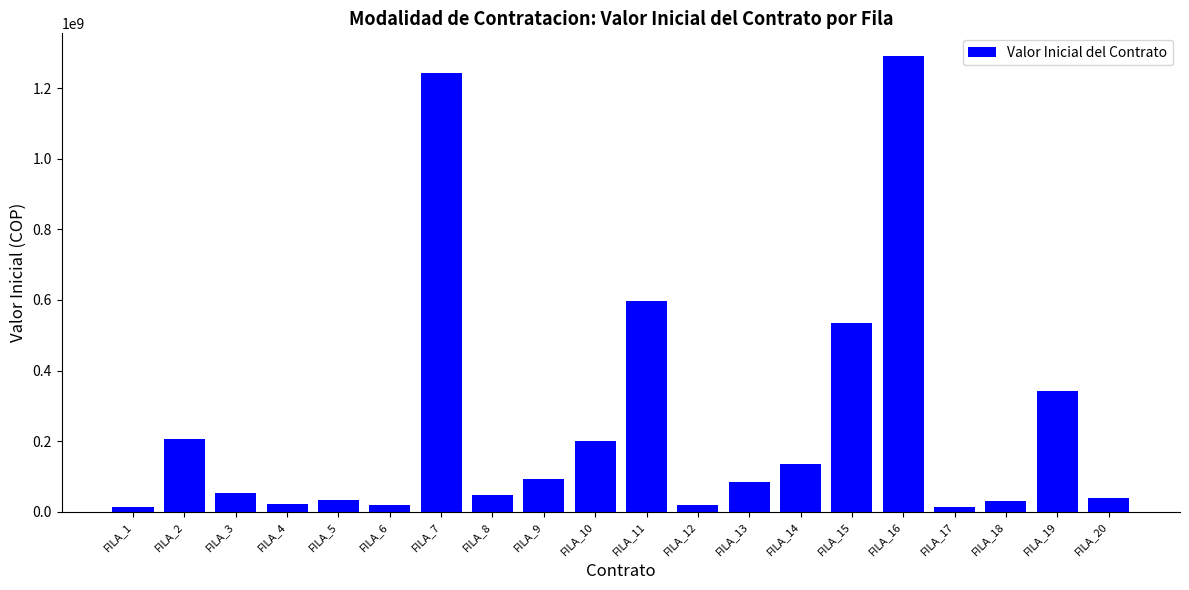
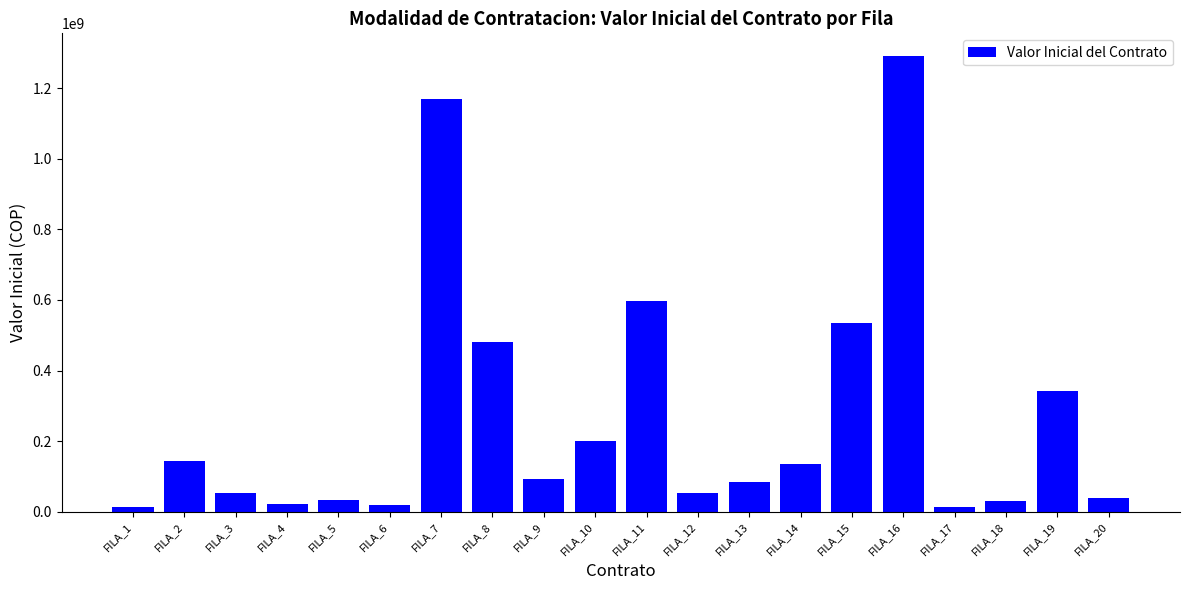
  {
    "FILA_1": 10000000,
-   "FILA_2": 210000000,
+   "FILA_2": 140000000,
    "FILA_3": 50000000,
    "FILA_4": 20000000,
    "FILA_5": 30000000,
    "FILA_6": 20000000,
-   "FILA_7": 1240000000,
-   "FILA_8": 50000000,
+   "FILA_7": 1170000000,
+   "FILA_8": 480000000,
    "FILA_9": 90000000,
    "FILA_10": 200000000,
    "FILA_11": 600000000,
-   "FILA_12": 20000000,
+   "FILA_12": 50000000,
    "FILA_13": 90000000,
    "FILA_14": 140000000,
    "FILA_15": 540000000,
    "FILA_16": 1290000000,
    "FILA_17": 10000000,
    "FILA_18": 30000000,
    "FILA_19": 340000000,
    "FILA_20": 40000000
  }
